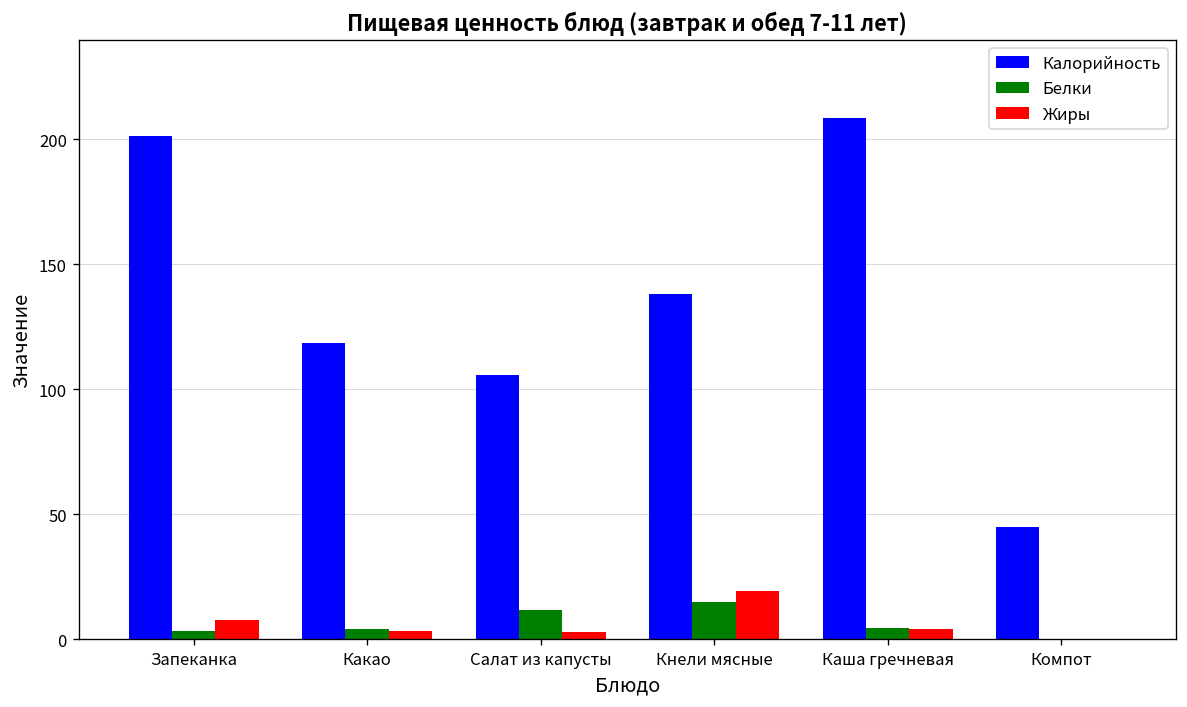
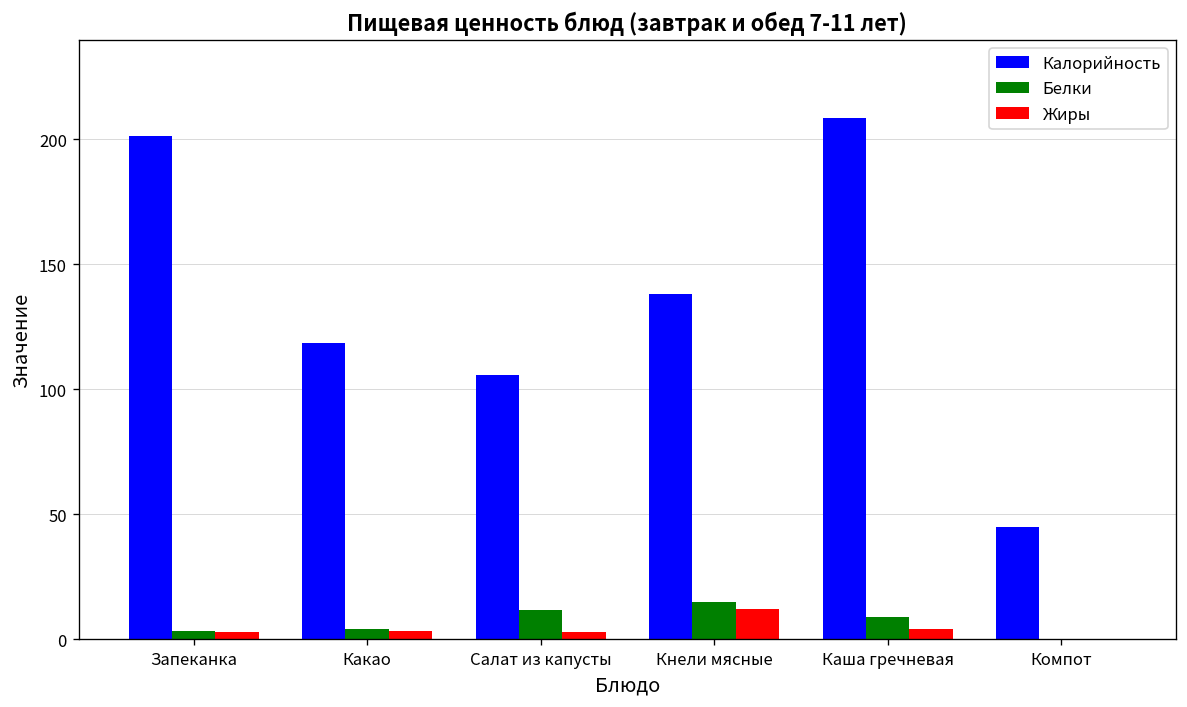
  {
    "Калорийность": {
      "Запеканка": 201,
      "Какао": 119,
      "Салат из капусты": 106,
      "Кнели мясные": 138,
      "Каша гречневая": 208,
      "Компот": 45
    },
    "Белки": {
      "Запеканка": 4,
      "Какао": 4,
      "Салат из капусты": 12,
      "Кнели мясные": 15,
-     "Каша гречневая": 4
+     "Каша гречневая": 9
    },
    "Жиры": {
-     "Запеканка": 8,
+     "Запеканка": 3,
      "Какао": 4,
      "Салат из капусты": 3,
-     "Кнели мясные": 20,
+     "Кнели мясные": 12,
      "Каша гречневая": 4
    }
  }
